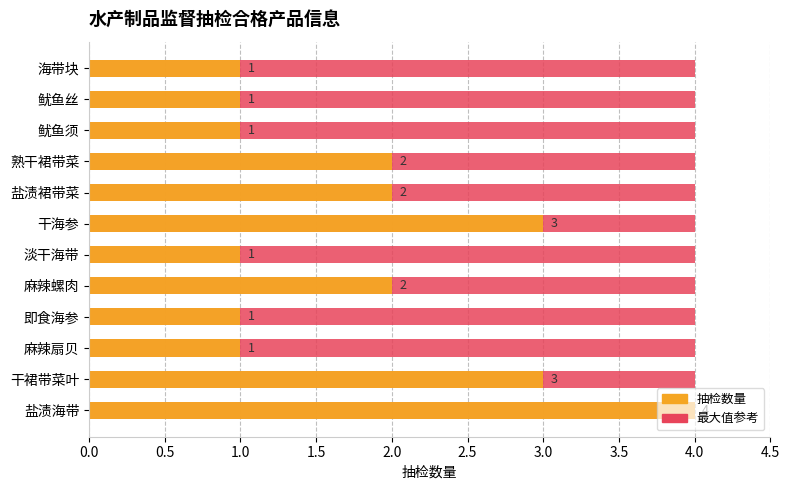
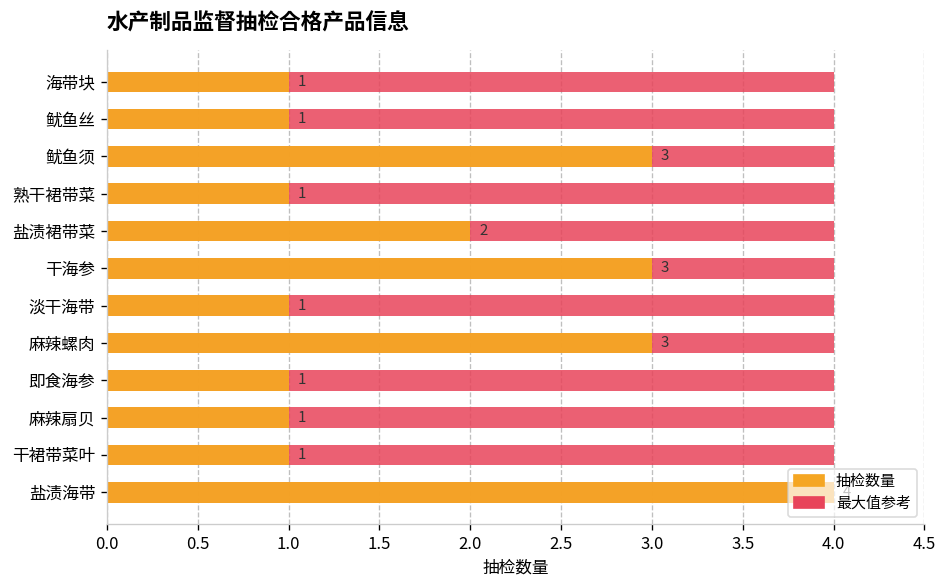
  {
    "抽检数量": {
-     "鱿鱼须": 1,
-     "熟干裙带菜": 2,
-     "麻辣螺肉": 2,
-     "干裙带菜叶": 3
+     "鱿鱼须": 3,
+     "熟干裙带菜": 1,
+     "麻辣螺肉": 3,
+     "干裙带菜叶": 1
    }
  }
